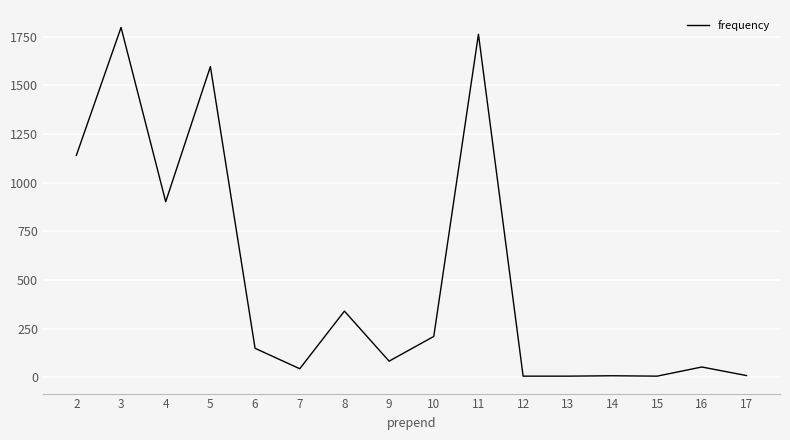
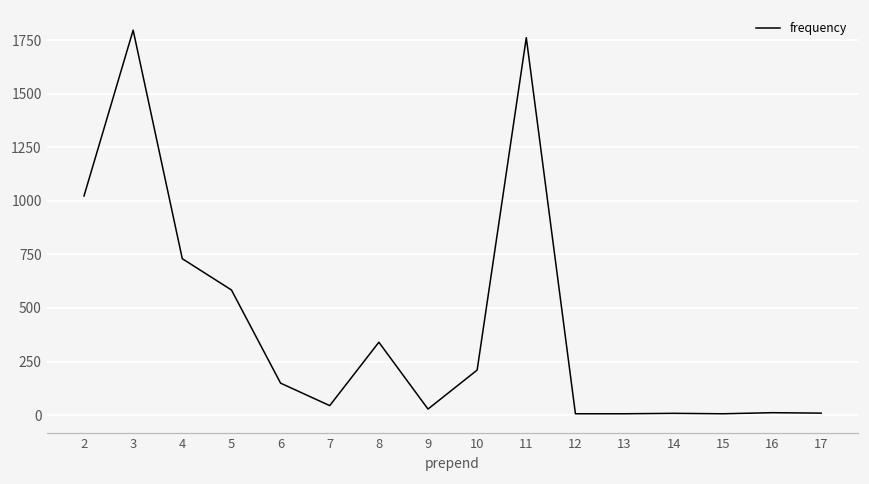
  {
-   "2": 1140,
+   "2": 1020,
    "3": 1800,
-   "4": 900,
-   "5": 1600,
+   "4": 730,
+   "5": 580,
    "6": 150,
    "7": 40,
    "8": 340,
-   "9": 80,
+   "9": 30,
    "10": 210,
    "11": 1760,
    "12": 10,
    "13": 10,
    "14": 10,
    "15": 10,
-   "16": 50,
+   "16": 10,
    "17": 10
  }
